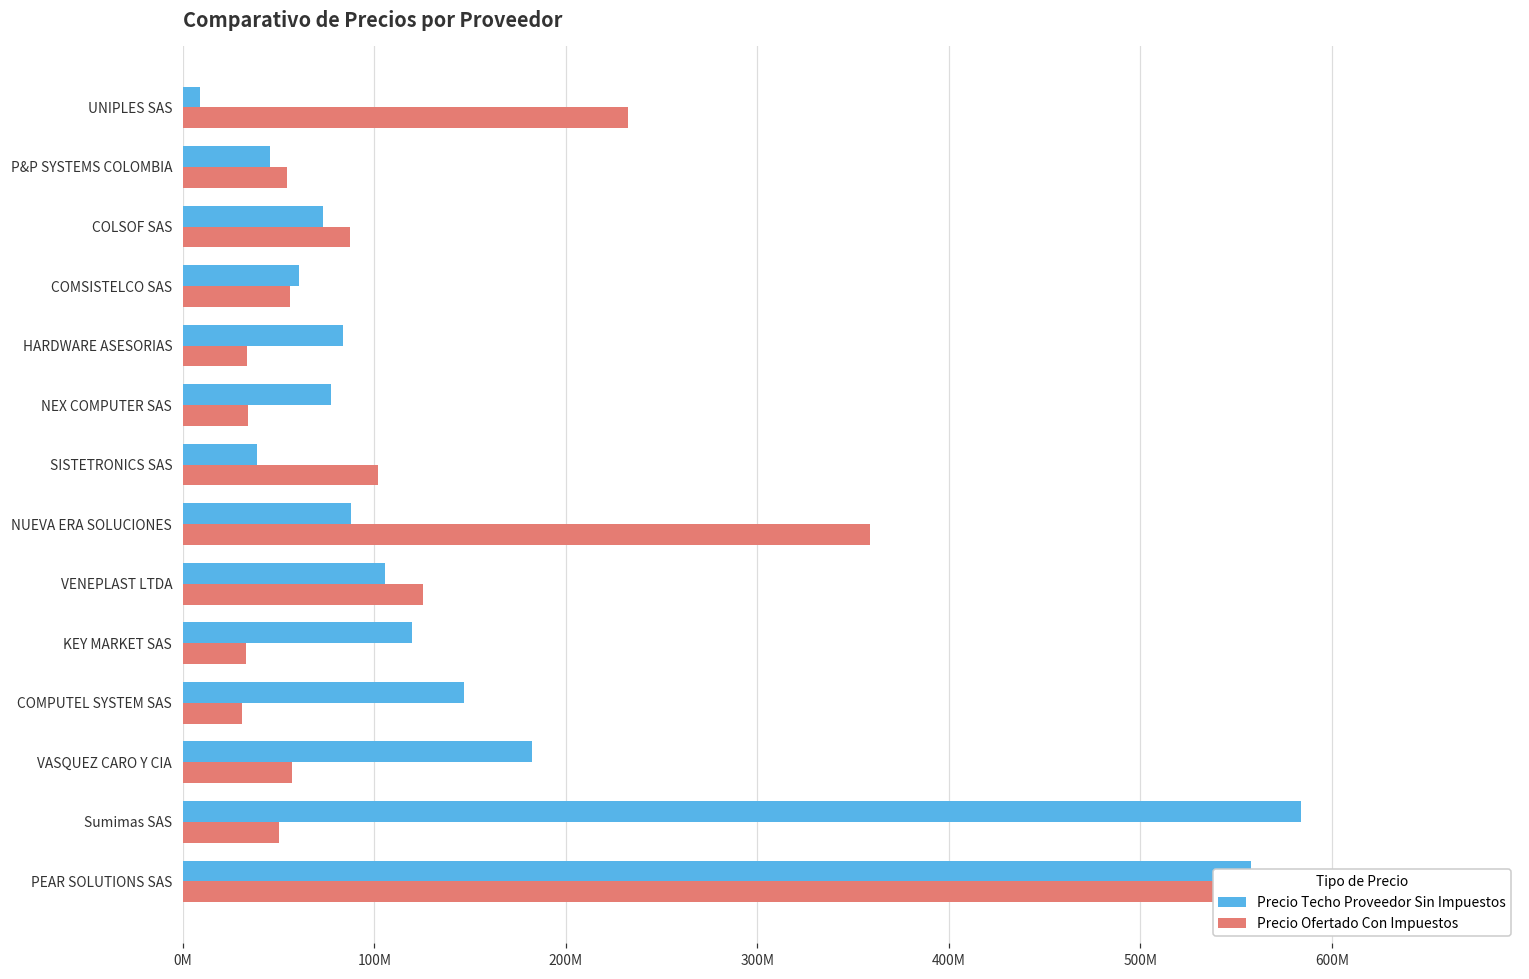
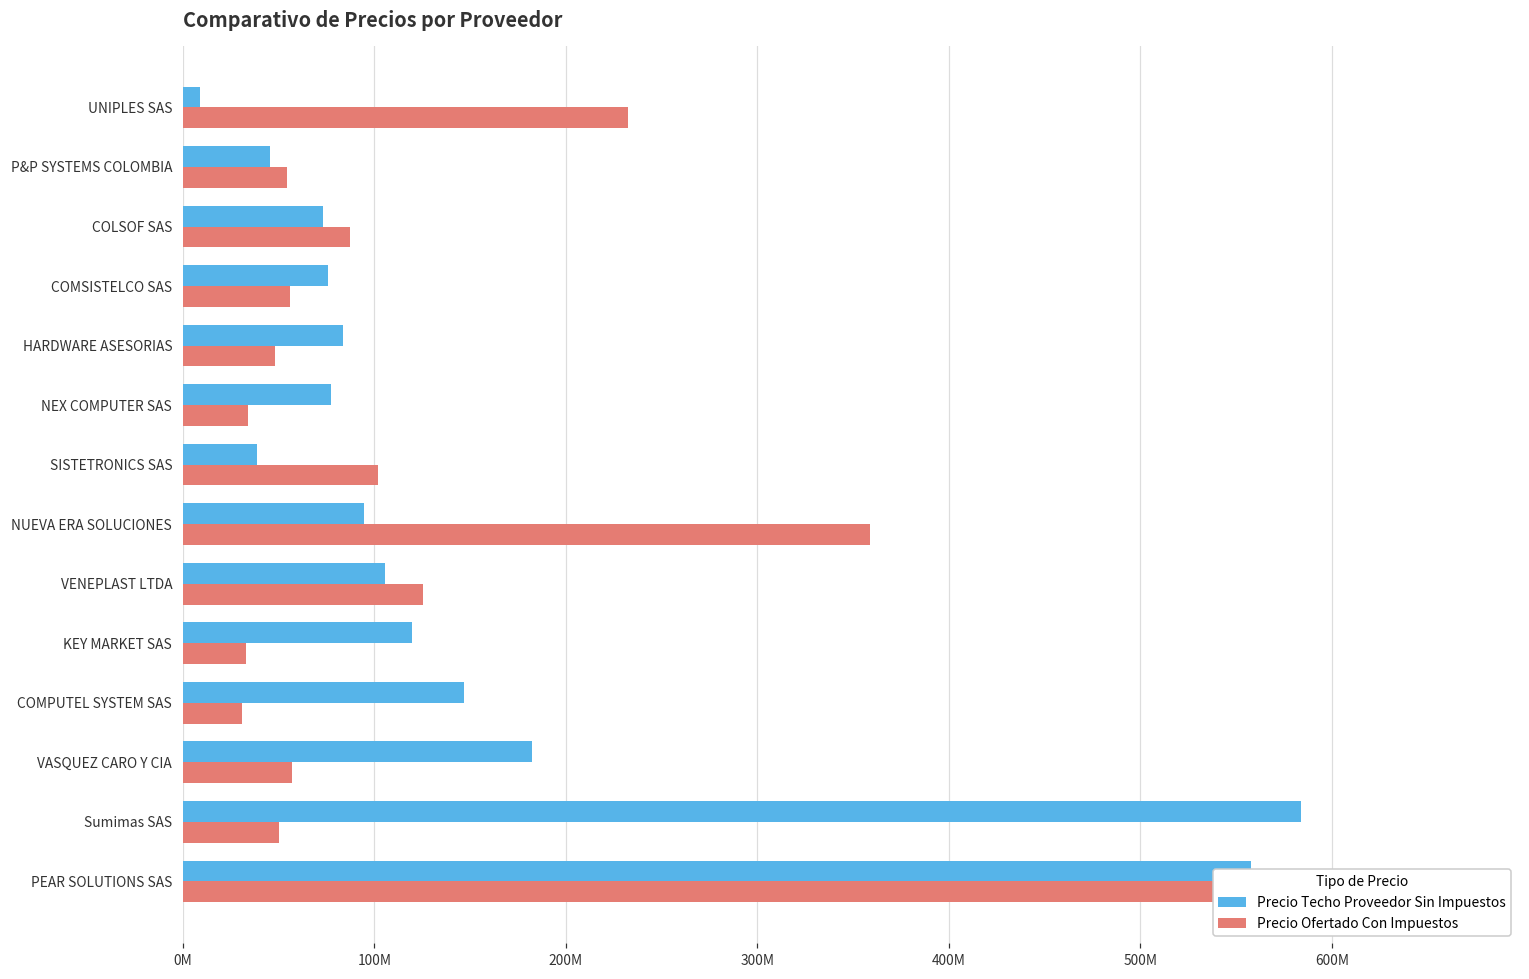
  {
    "Precio Techo Proveedor Sin Impuestos": {
      "UNIPLES SAS": 9000000,
      "P&P SYSTEMS COLOMBIA": 46000000,
      "COLSOF SAS": 73000000,
-     "COMSISTELCO SAS": 61000000,
+     "COMSISTELCO SAS": 76000000,
      "HARDWARE ASESORIAS": 83000000,
      "NEX COMPUTER SAS": 78000000,
      "SISTETRONICS SAS": 39000000,
-     "NUEVA ERA SOLUCIONES": 88000000,
+     "NUEVA ERA SOLUCIONES": 94000000,
      "VENEPLAST LTDA": 105000000,
      "KEY MARKET SAS": 119000000,
      "COMPUTEL SYSTEM SAS": 147000000,
      "VASQUEZ CARO Y CIA": 182000000,
      "Sumimas SAS": 584000000
    },
    "Precio Ofertado Con Impuestos": {
      "UNIPLES SAS": 233000000,
      "P&P SYSTEMS COLOMBIA": 54000000,
      "COLSOF SAS": 87000000,
      "COMSISTELCO SAS": 56000000,
-     "HARDWARE ASESORIAS": 34000000,
+     "HARDWARE ASESORIAS": 48000000,
      "NEX COMPUTER SAS": 34000000,
      "SISTETRONICS SAS": 102000000,
      "NUEVA ERA SOLUCIONES": 359000000,
      "VENEPLAST LTDA": 125000000,
      "KEY MARKET SAS": 33000000,
      "COMPUTEL SYSTEM SAS": 31000000,
      "VASQUEZ CARO Y CIA": 57000000,
      "Sumimas SAS": 50000000
    }
  }
